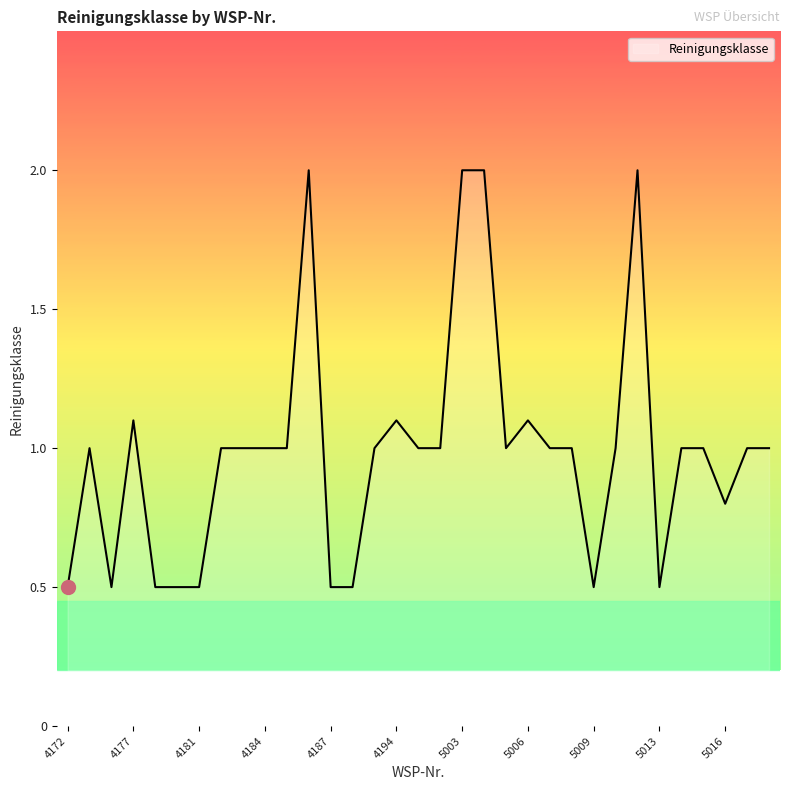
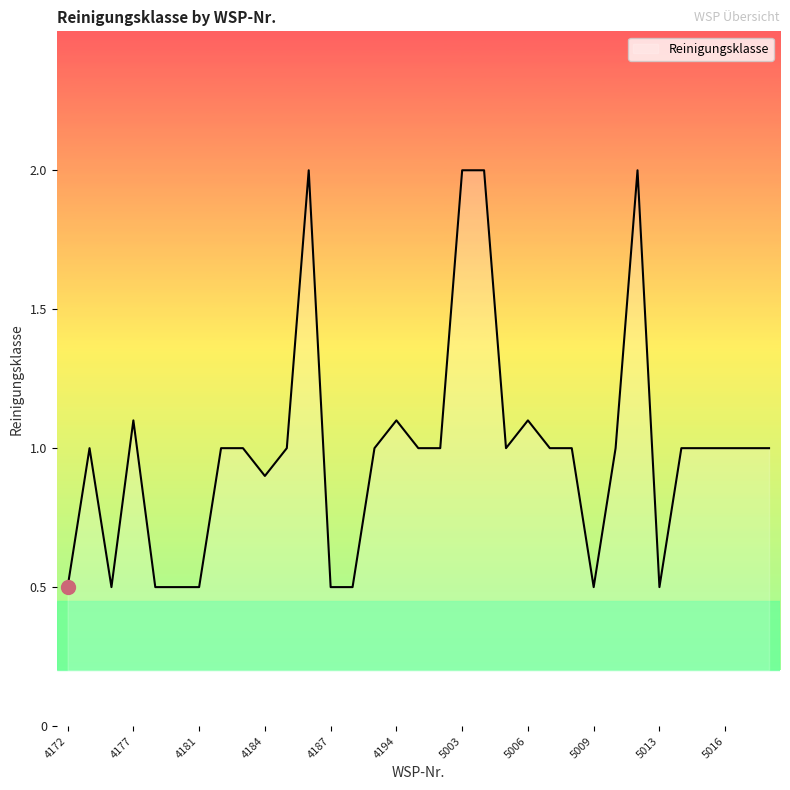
  {
    "Reinigungsklasse": {
      "4177": 1.1,
      "4181": 0.5,
-     "4184": 1.0,
+     "4184": 0.9,
      "4187": 0.5,
      "4194": 1.1,
      "5003": 2.0,
      "5006": 1.1,
      "5009": 0.5,
      "5013": 0.5,
-     "5016": 0.8
+     "5016": 1.0
    }
  }
